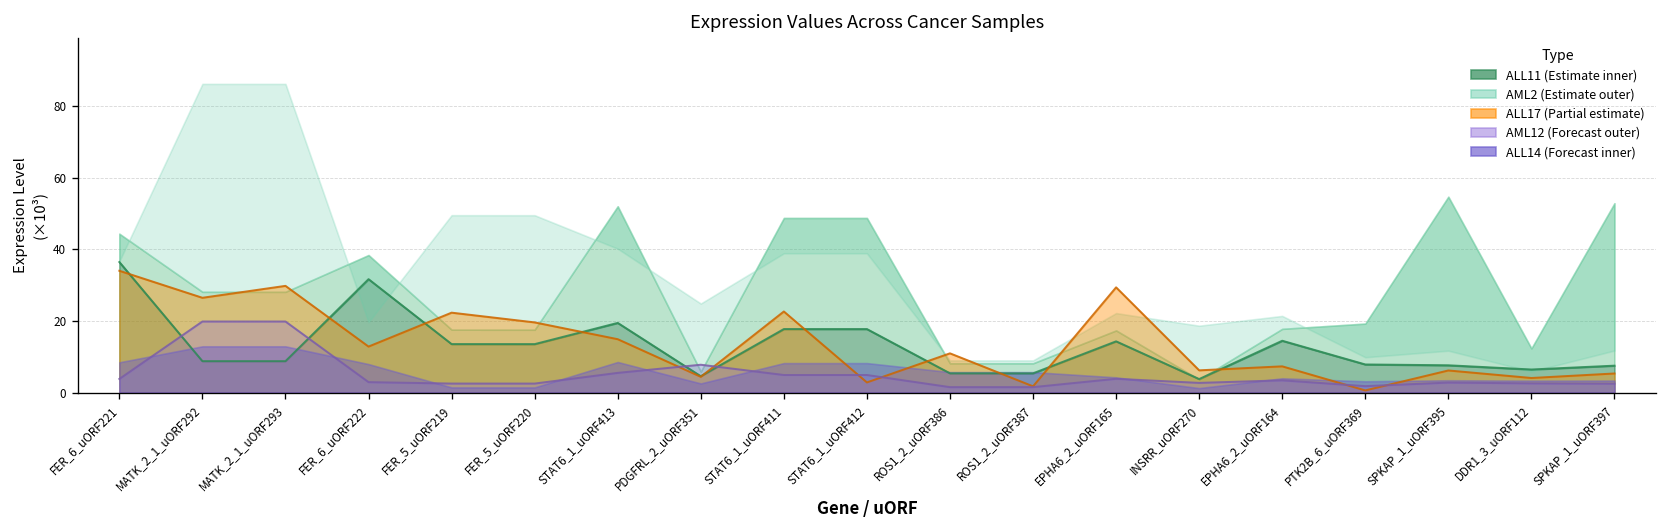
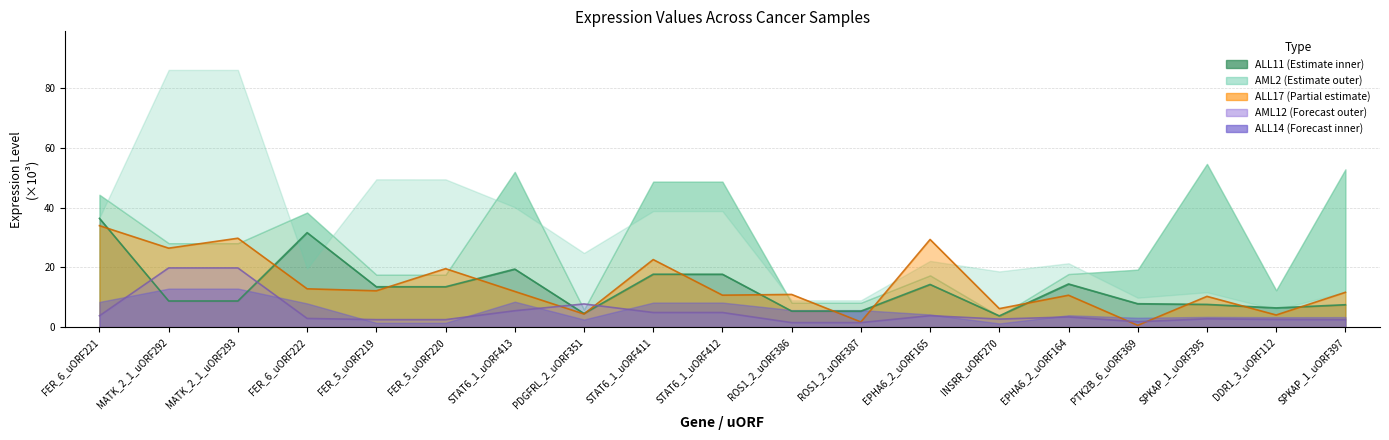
  {
    "ALL17 (Partial estimate)": {
      "FER_6_uORF221": 34,
      "MATK_2_1_uORF292": 26,
      "MATK_2_1_uORF293": 30,
      "FER_6_uORF222": 13,
-     "FER_5_uORF219": 22,
+     "FER_5_uORF219": 12,
      "FER_5_uORF220": 20,
-     "STAT6_1_uORF413": 15,
+     "STAT6_1_uORF413": 12,
      "STAT6_1_uORF411": 23,
-     "STAT6_1_uORF412": 3,
+     "STAT6_1_uORF412": 11,
      "ROS1_2_uORF386": 11,
      "EPHA6_2_uORF165": 29,
      "INSRR_uORF270": 6,
-     "EPHA6_2_uORF164": 7,
+     "EPHA6_2_uORF164": 11,
      "PTK2B_6_uORF369": 1,
-     "SPKAP_1_uORF395": 6,
-     "SPKAP_1_uORF397": 5
+     "SPKAP_1_uORF395": 10,
+     "SPKAP_1_uORF397": 12
    }
  }
